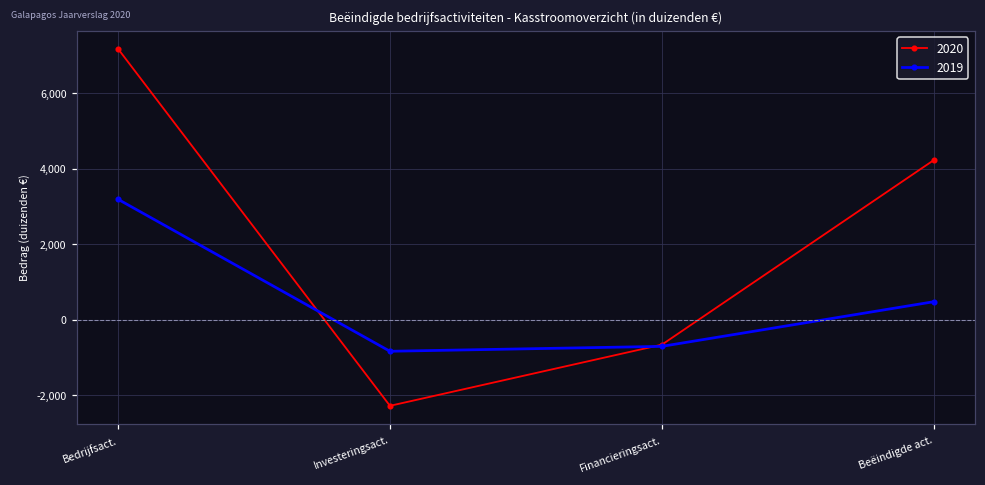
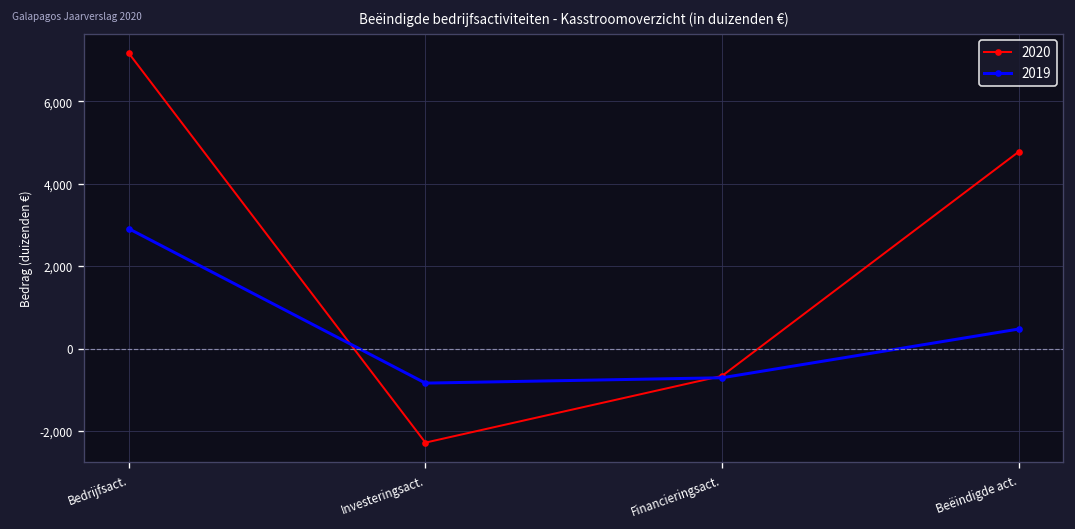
  {
    "2020": {
      "Bedrijfsact.": "7,200",
      "Investeringsact.": "-2,300",
-     "Beëindigde act.": "4,200"
+     "Beëindigde act.": "4,800"
    },
    "2019": {
-     "Bedrijfsact.": "3,200",
+     "Bedrijfsact.": "2,900",
      "Investeringsact.": "-800",
      "Beëindigde act.": "500"
    }
  }
